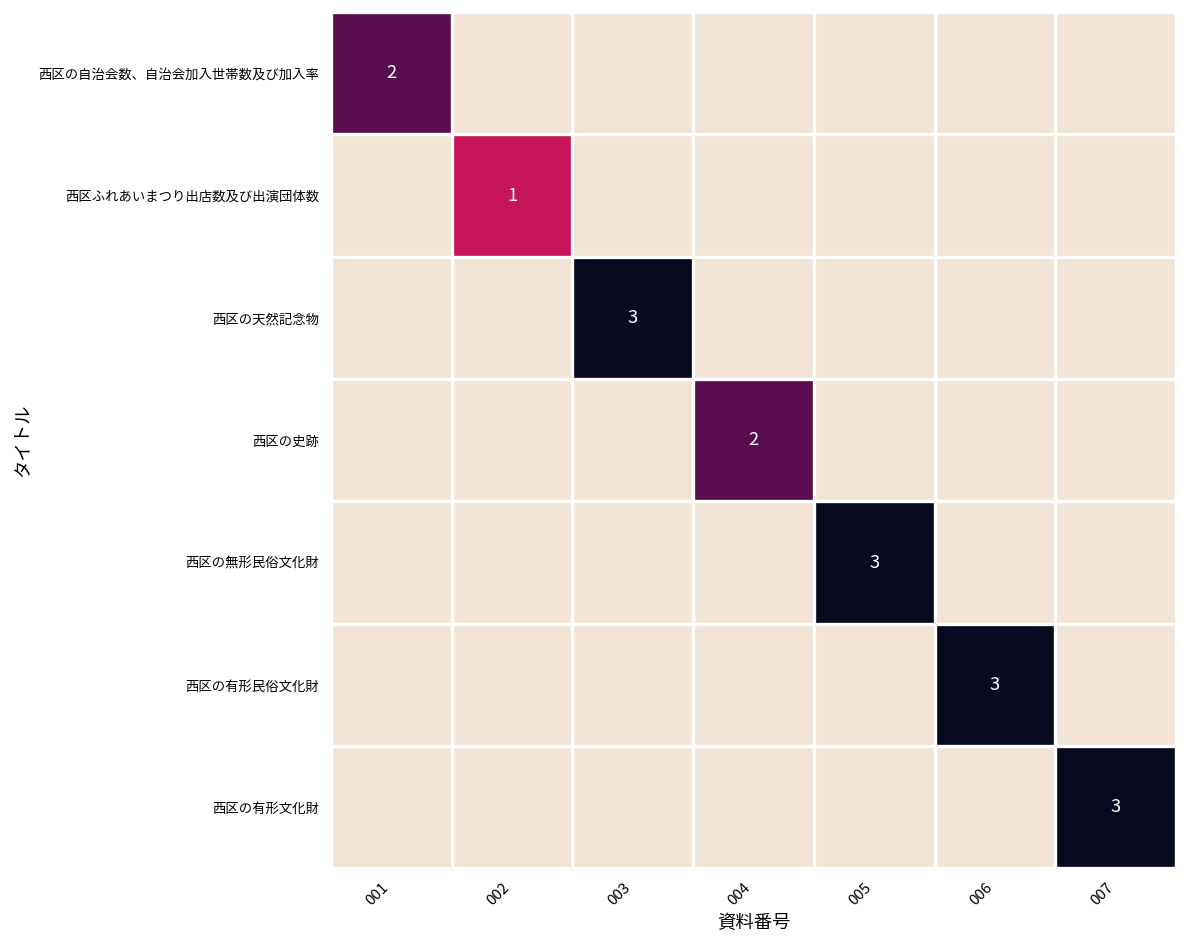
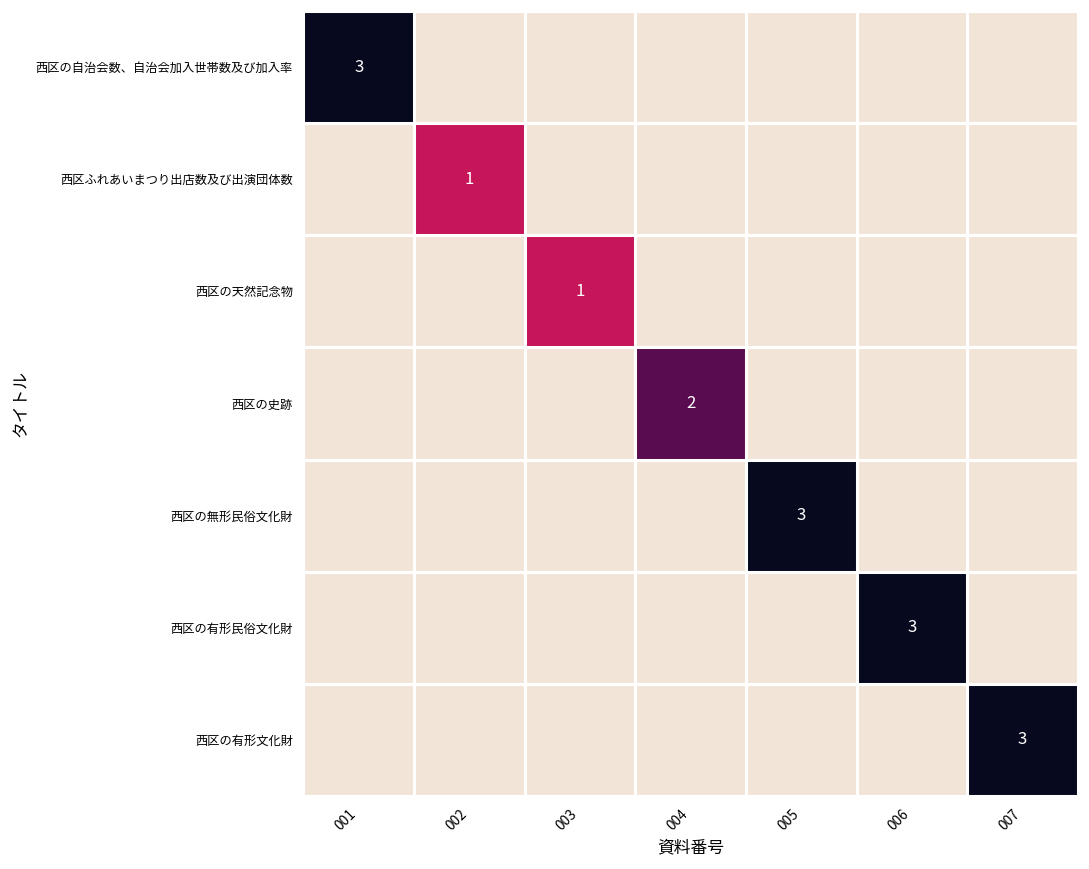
  {
    "西区の自治会数、自治会加入世帯数及び加入率": {
-     "001": 2
+     "001": 3
    },
    "西区ふれあいまつり出店数及び出演団体数": {
      "002": 1
    },
    "西区の天然記念物": {
-     "003": 3
+     "003": 1
    },
    "西区の史跡": {
      "004": 2
    },
    "西区の無形民俗文化財": {
      "005": 3
    },
    "西区の有形民俗文化財": {
      "006": 3
    },
    "西区の有形文化財": {
      "007": 3
    }
  }
